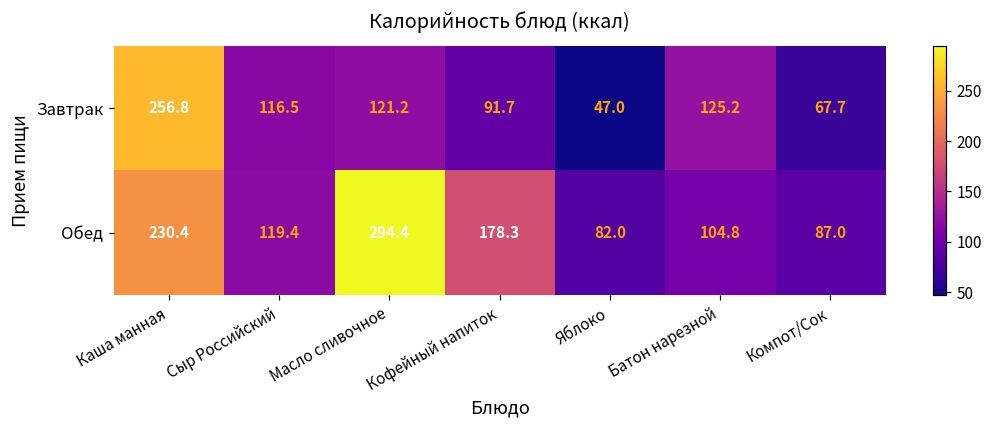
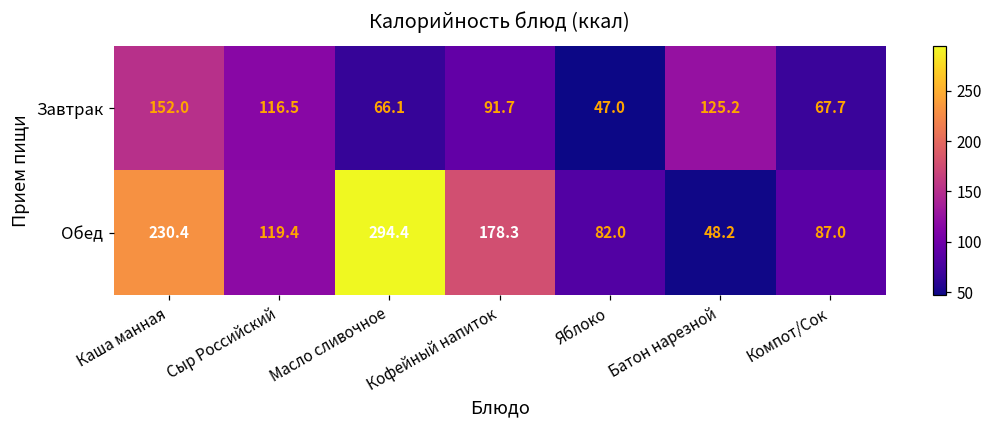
  {
    "Завтрак": {
-     "Каша манная": 256.8,
+     "Каша манная": 152.0,
      "Сыр Российский": 116.5,
-     "Масло сливочное": 121.2,
+     "Масло сливочное": 66.1,
      "Кофейный напиток": 91.7,
      "Яблоко": 47.0,
      "Батон нарезной": 125.2,
      "Компот/Сок": 67.7
    },
    "Обед": {
      "Каша манная": 230.4,
      "Сыр Российский": 119.4,
      "Масло сливочное": 294.4,
      "Кофейный напиток": 178.3,
      "Яблоко": 82.0,
-     "Батон нарезной": 104.8,
+     "Батон нарезной": 48.2,
      "Компот/Сок": 87.0
    }
  }
